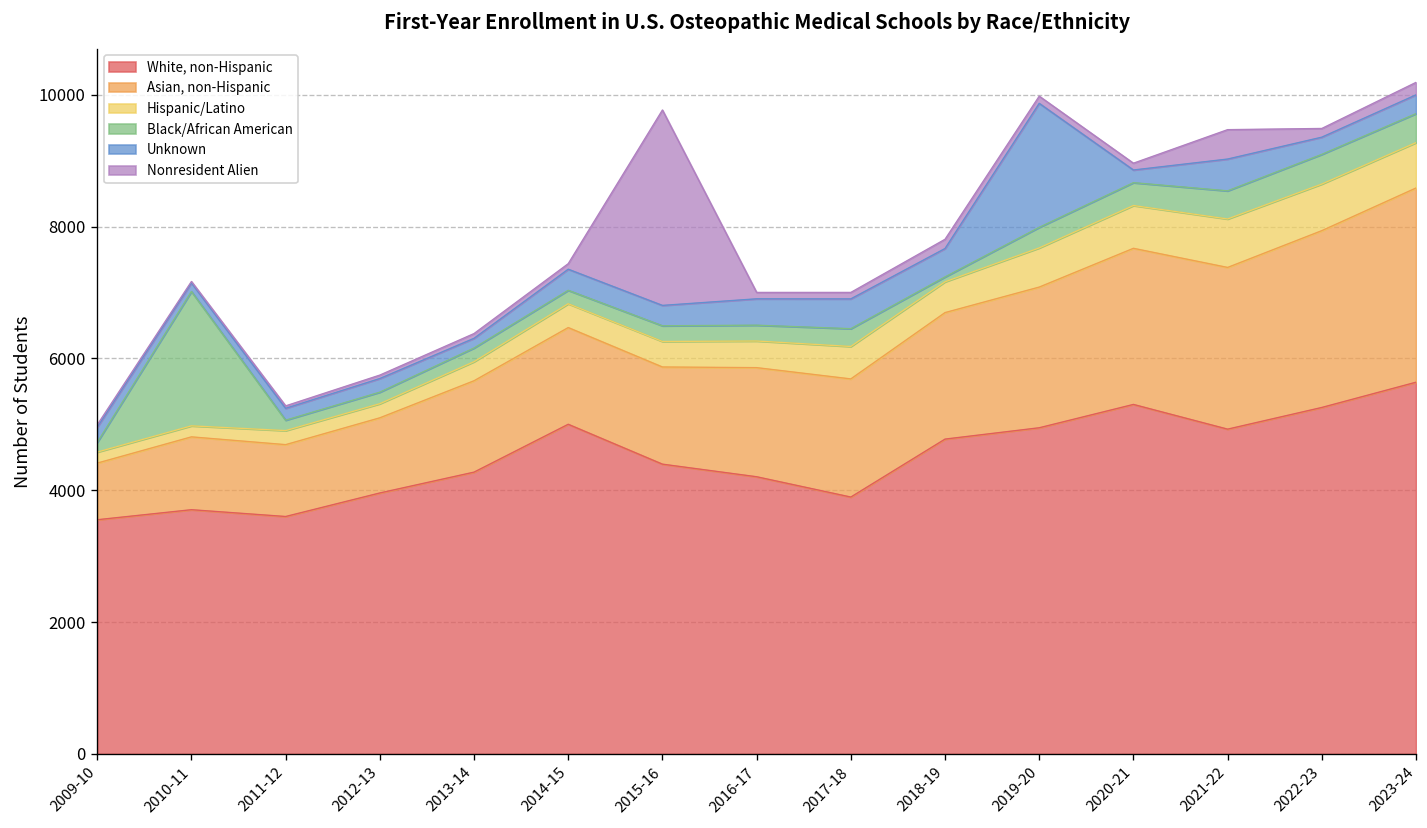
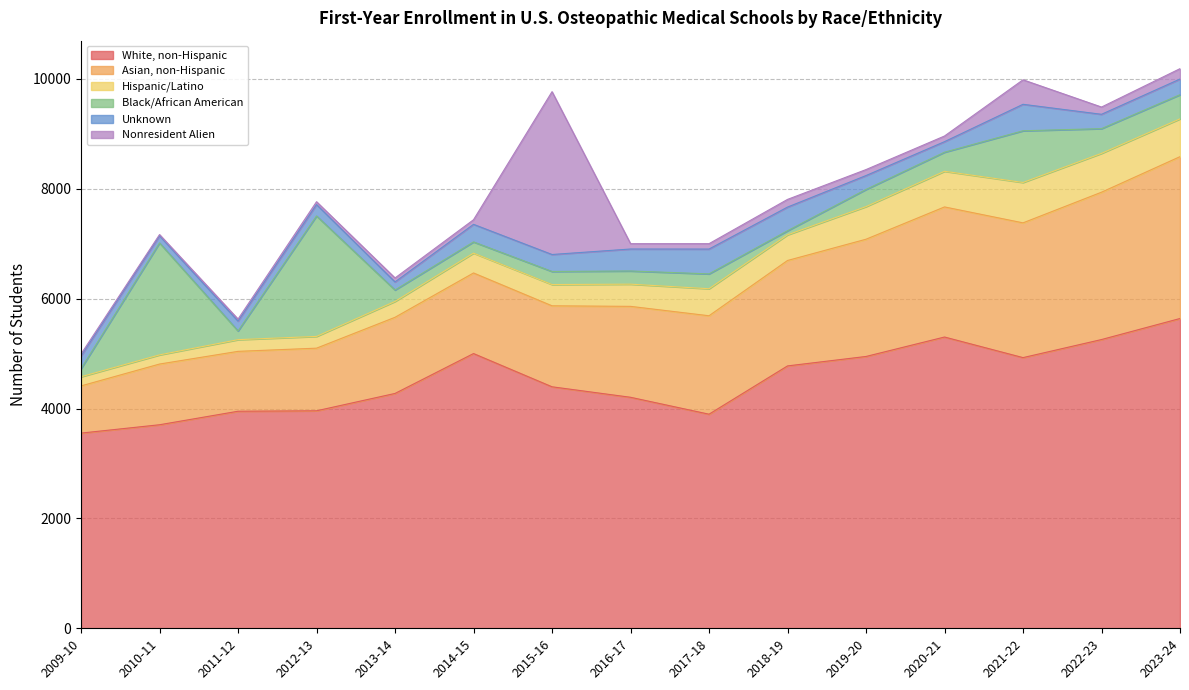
  {
    "White, non-Hispanic": {
      "2009-10": 3600,
      "2010-11": 3700,
-     "2011-12": 3600,
+     "2011-12": 4000,
      "2012-13": 4000,
      "2013-14": 4300,
      "2014-15": 5000,
      "2015-16": 4400,
      "2016-17": 4200,
      "2017-18": 3900,
      "2018-19": 4800,
      "2019-20": 4900,
      "2020-21": 5300,
      "2021-22": 4900,
      "2022-23": 5300,
      "2023-24": 5600
    },
    "Black/African American": {
      "2009-10": 100,
      "2010-11": 2000,
      "2011-12": 200,
-     "2012-13": 200,
+     "2012-13": 2200,
      "2013-14": 200,
      "2014-15": 200,
      "2015-16": 200,
      "2016-17": 200,
      "2017-18": 300,
      "2018-19": 100,
      "2019-20": 300,
      "2020-21": 300,
-     "2021-22": 400,
+     "2021-22": 900,
      "2022-23": 500,
      "2023-24": 400
    },
    "Unknown": {
      "2012-13": 200,
      "2013-14": 100,
      "2014-15": 300,
      "2015-16": 300,
      "2016-17": 400,
      "2017-18": 500,
      "2018-19": 400,
-     "2019-20": 1900,
+     "2019-20": 300,
      "2020-21": 200,
      "2021-22": 500,
      "2022-23": 300,
      "2023-24": 300
    },
    "Nonresident Alien": {
      "2012-13": 100,
      "2013-14": 100,
      "2014-15": 100,
      "2015-16": 3000,
      "2016-17": 100,
      "2017-18": 100,
      "2018-19": 100,
      "2019-20": 100,
      "2020-21": 100,
      "2021-22": 400,
      "2022-23": 100,
      "2023-24": 200
    }
  }
